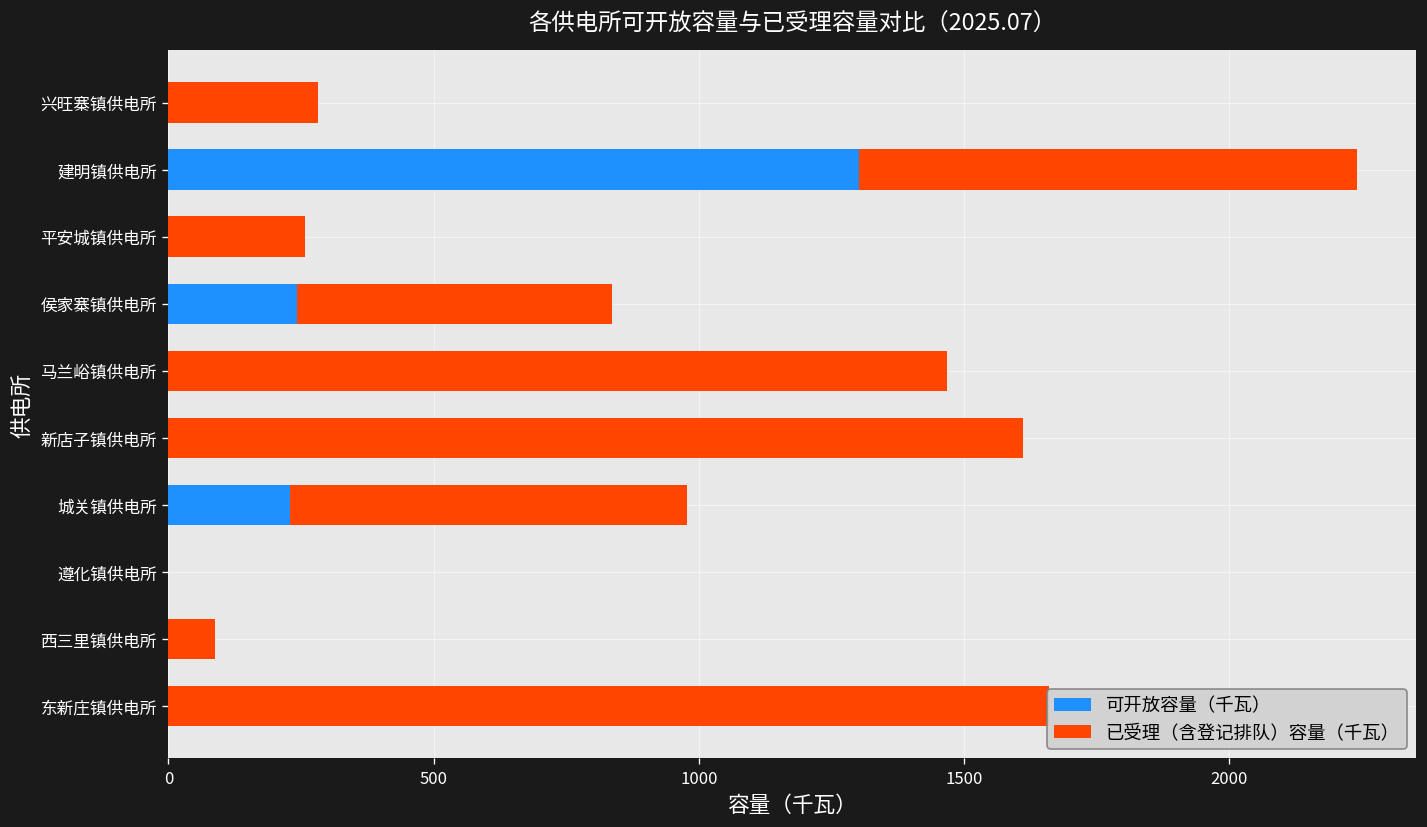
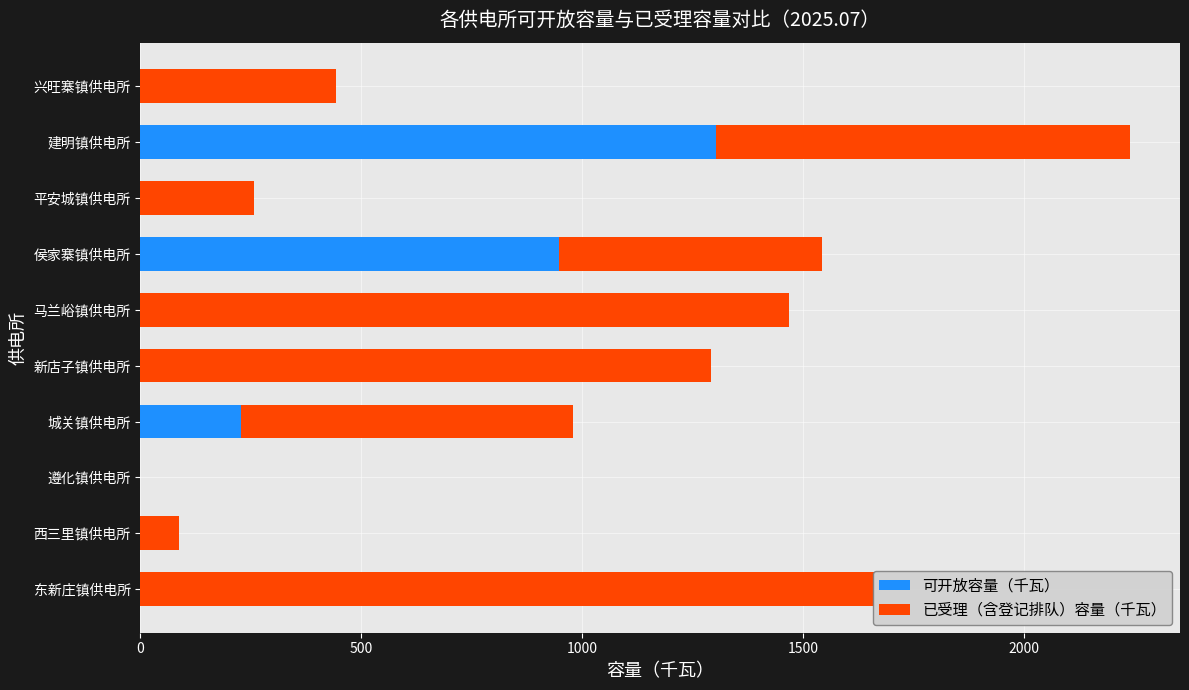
  {
    "可开放容量（千瓦）": {
      "兴旺寨镇供电所": 0,
      "建明镇供电所": 1300,
      "平安城镇供电所": 0,
-     "侯家寨镇供电所": 240,
+     "侯家寨镇供电所": 950,
      "马兰峪镇供电所": 0,
      "新店子镇供电所": 0,
      "城关镇供电所": 230,
      "遵化镇供电所": 0,
      "西三里镇供电所": 0,
      "东新庄镇供电所": 0
    },
    "已受理（含登记排队）容量（千瓦）": {
-     "兴旺寨镇供电所": 280,
+     "兴旺寨镇供电所": 440,
      "建明镇供电所": 940,
      "平安城镇供电所": 260,
      "侯家寨镇供电所": 590,
      "马兰峪镇供电所": 1470,
-     "新店子镇供电所": 1610,
+     "新店子镇供电所": 1290,
      "城关镇供电所": 750,
      "遵化镇供电所": 0,
      "西三里镇供电所": 90
    }
  }
